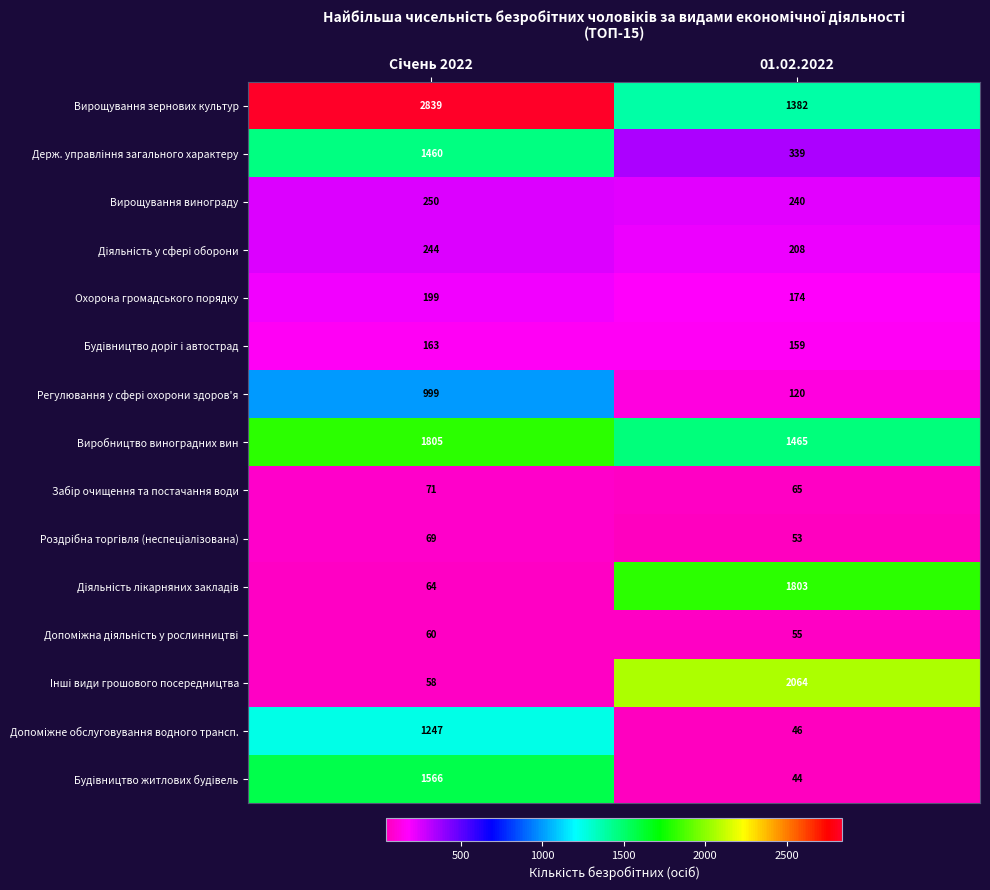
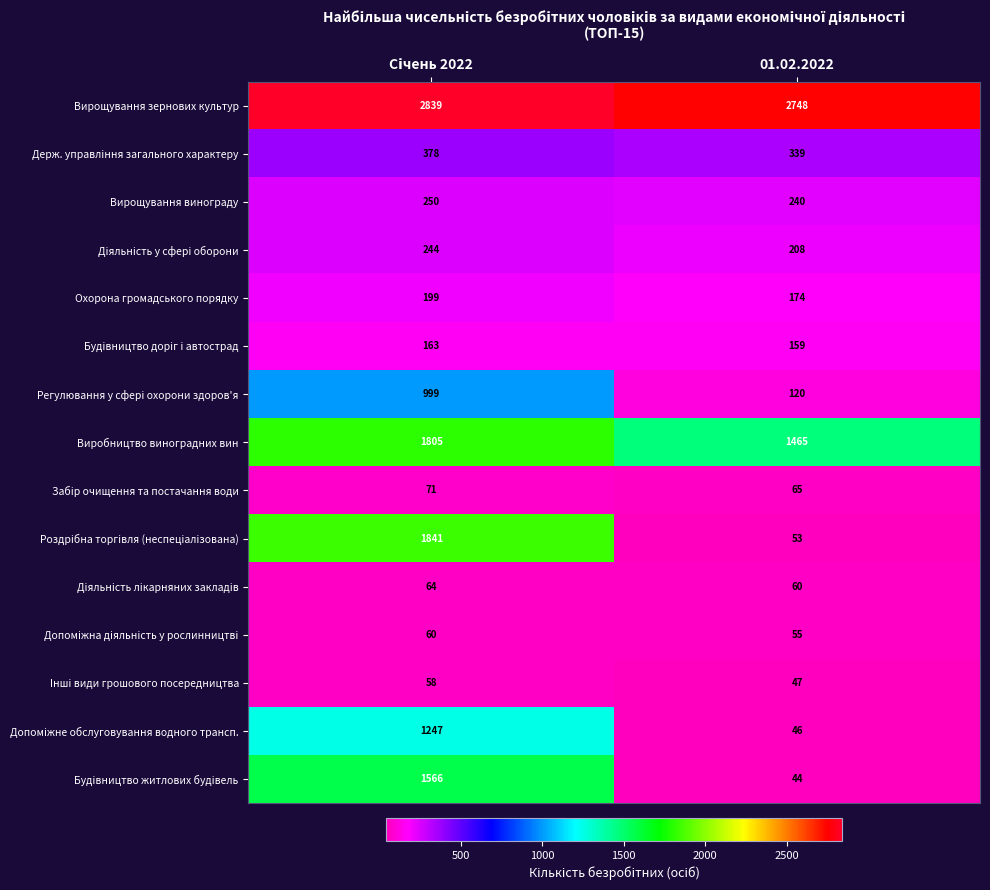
  {
    "Вирощування зернових культур": {
      "Січень 2022": 2839,
-     "01.02.2022": 1382
+     "01.02.2022": 2748
    },
    "Держ. управління загального характеру": {
-     "Січень 2022": 1460,
+     "Січень 2022": 378,
      "01.02.2022": 339
    },
    "Вирощування винограду": {
      "Січень 2022": 250,
      "01.02.2022": 240
    },
    "Діяльність у сфері оборони": {
      "Січень 2022": 244,
      "01.02.2022": 208
    },
    "Охорона громадського порядку": {
      "Січень 2022": 199,
      "01.02.2022": 174
    },
    "Будівництво доріг і автострад": {
      "Січень 2022": 163,
      "01.02.2022": 159
    },
    "Регулювання у сфері охорони здоров'я": {
      "Січень 2022": 999,
      "01.02.2022": 120
    },
    "Виробництво виноградних вин": {
      "Січень 2022": 1805,
      "01.02.2022": 1465
    },
    "Забір очищення та постачання води": {
      "Січень 2022": 71,
      "01.02.2022": 65
    },
    "Роздрібна торгівля (неспеціалізована)": {
-     "Січень 2022": 69,
+     "Січень 2022": 1841,
      "01.02.2022": 53
    },
    "Діяльність лікарняних закладів": {
      "Січень 2022": 64,
-     "01.02.2022": 1803
+     "01.02.2022": 60
    },
    "Допоміжна діяльність у рослинництві": {
      "Січень 2022": 60,
      "01.02.2022": 55
    },
    "Інші види грошового посередництва": {
      "Січень 2022": 58,
-     "01.02.2022": 2064
+     "01.02.2022": 47
    },
    "Допоміжне обслуговування водного трансп.": {
      "Січень 2022": 1247,
      "01.02.2022": 46
    },
    "Будівництво житлових будівель": {
      "Січень 2022": 1566,
      "01.02.2022": 44
    }
  }
